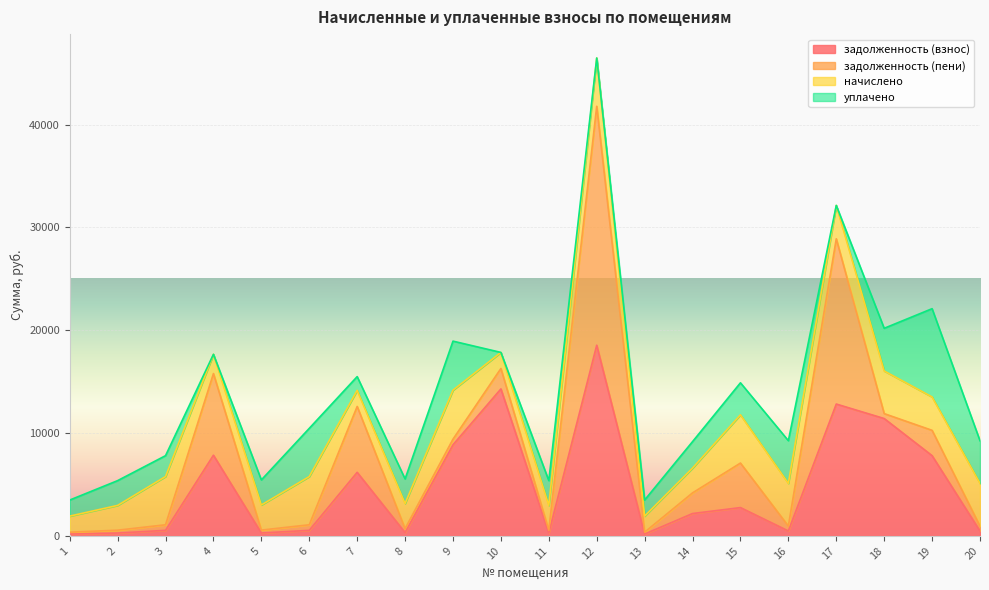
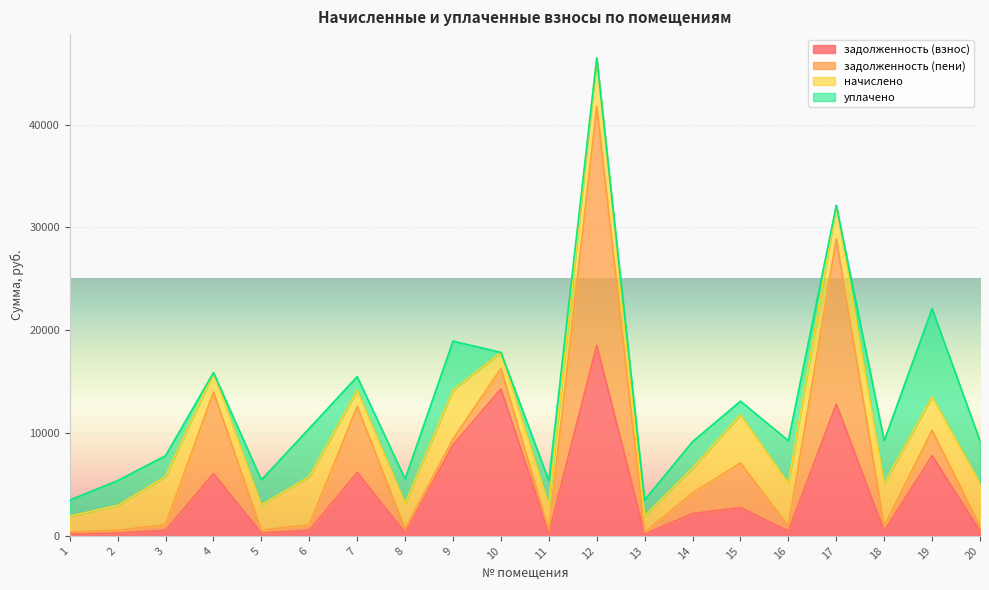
  {
    "задолженность (взнос)": {
      "2": 300,
      "3": 500,
-     "4": 7800,
+     "4": 6100,
      "5": 300,
      "6": 500,
      "7": 6200,
      "8": 300,
      "9": 8900,
      "10": 14300,
      "11": 300,
      "12": 18500,
      "14": 2200,
      "15": 2800,
      "16": 500,
      "17": 12800,
-     "18": 11400,
+     "18": 500,
      "19": 7800,
      "20": 500
    },
    "уплачено": {
      "1": 1600,
      "2": 2400,
      "3": 2000,
      "5": 2400,
      "6": 4700,
      "7": 1300,
      "8": 2400,
      "9": 4800,
      "11": 2400,
      "13": 1600,
      "14": 2600,
-     "15": 3100,
+     "15": 1300,
      "16": 4200,
      "18": 4200,
      "19": 8600,
      "20": 4200
    }
  }
